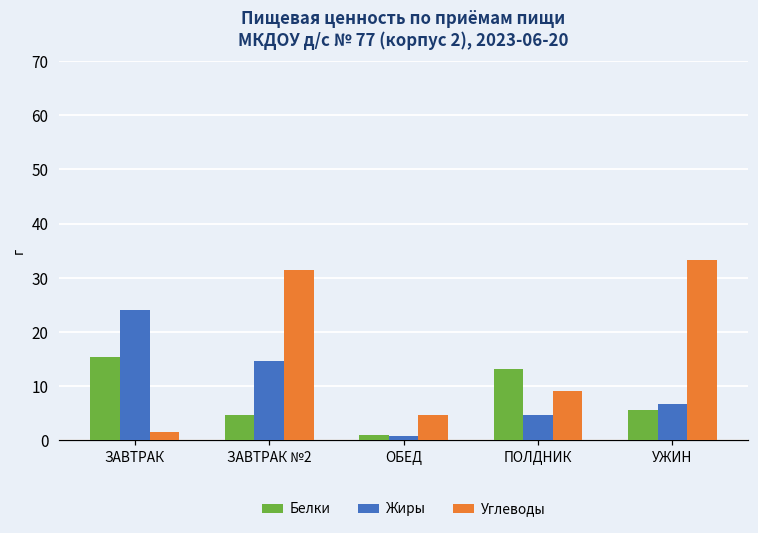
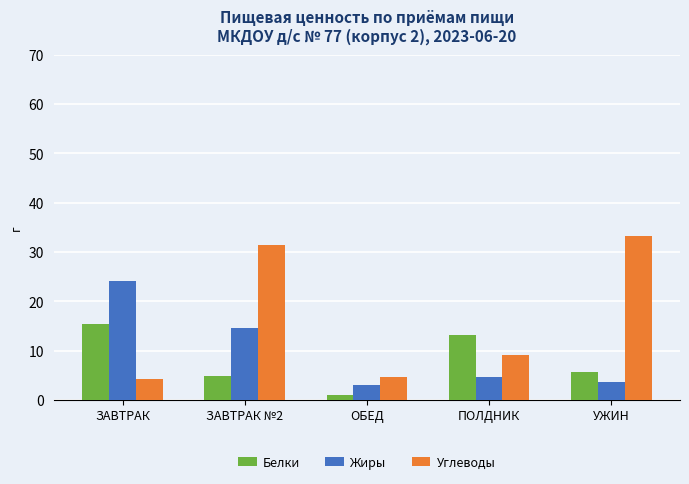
  {
    "Белки": {
      "ЗАВТРАК": 15,
      "ЗАВТРАК №2": 5,
      "ОБЕД": 1,
      "ПОЛДНИК": 13,
      "УЖИН": 6
    },
    "Жиры": {
      "ЗАВТРАК": 24,
      "ЗАВТРАК №2": 15,
-     "ОБЕД": 1,
+     "ОБЕД": 3,
      "ПОЛДНИК": 5,
-     "УЖИН": 7
+     "УЖИН": 4
    },
    "Углеводы": {
-     "ЗАВТРАК": 2,
+     "ЗАВТРАК": 4,
      "ЗАВТРАК №2": 32,
      "ОБЕД": 5,
      "ПОЛДНИК": 9,
      "УЖИН": 33
    }
  }
